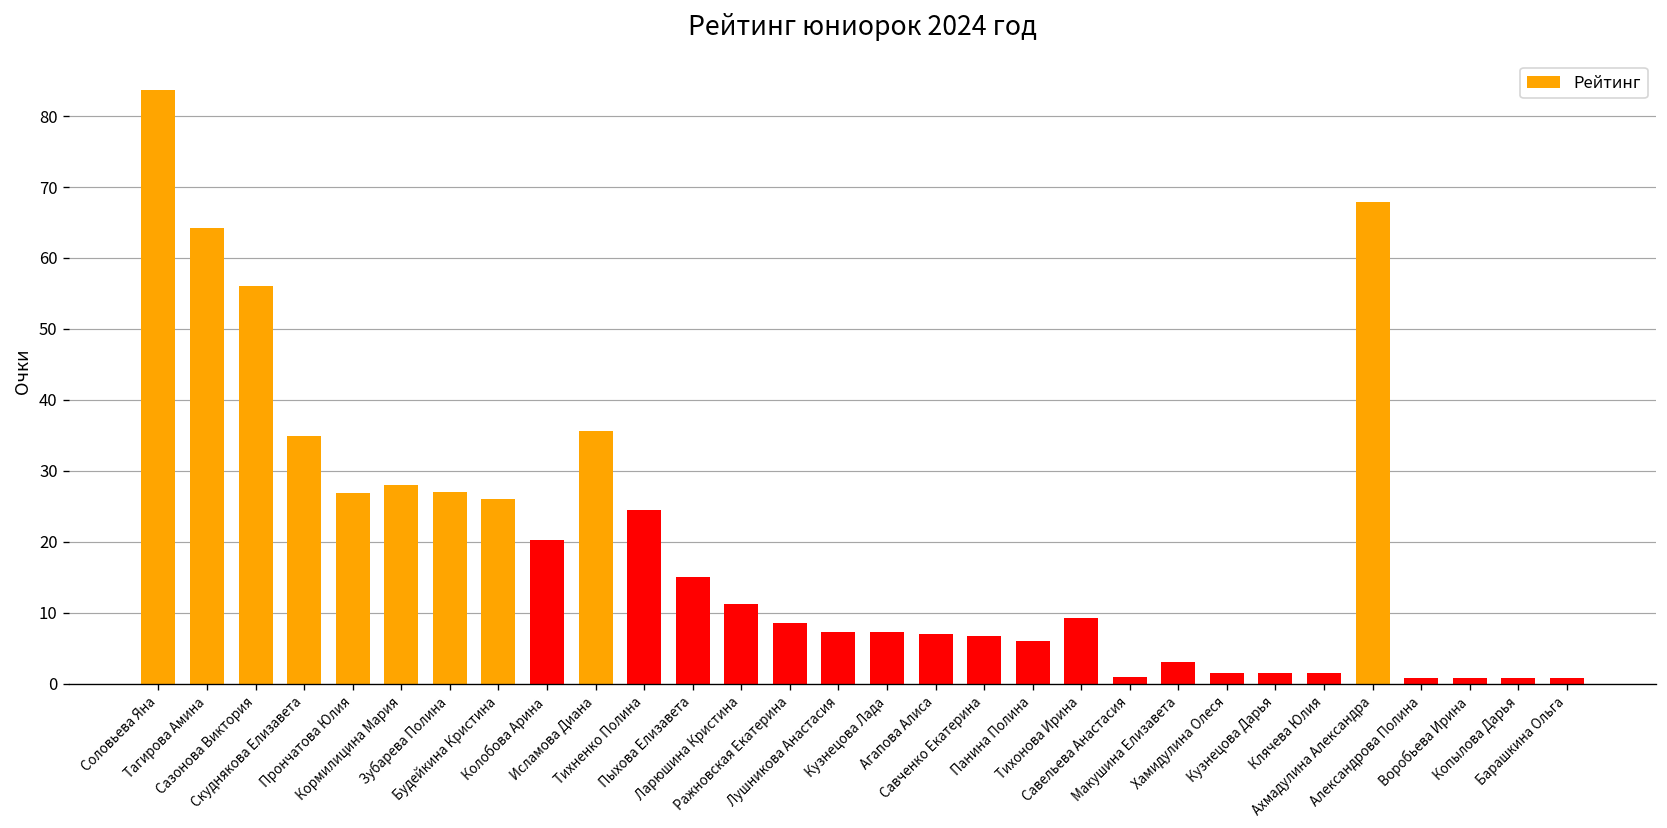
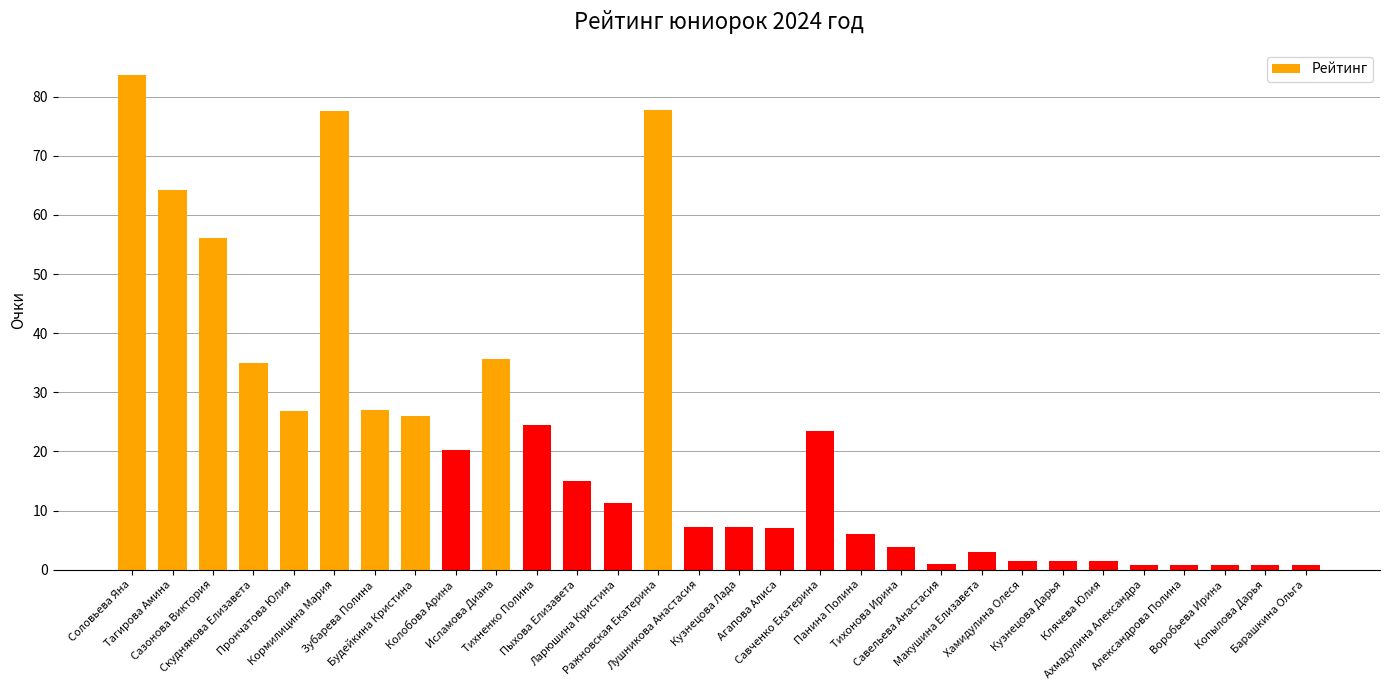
  {
    "Соловьева Яна": 84,
    "Тагирова Амина": 64,
    "Сазонова Виктория": 56,
    "Скуднякова Елизавета": 35,
    "Прончатова Юлия": 27,
-   "Кормилицина Мария": 28,
+   "Кормилицина Мария": 78,
    "Зубарева Полина": 27,
    "Будейкина Кристина": 26,
    "Колобова Арина": 20,
    "Исламова Диана": 36,
    "Тихненко Полина": 24,
    "Пыхова Елизавета": 15,
    "Ларюшина Кристина": 11,
-   "Ражновская Екатерина": 9,
+   "Ражновская Екатерина": 78,
    "Лушникова Анастасия": 7,
    "Кузнецова Лада": 7,
    "Агапова Алиса": 7,
-   "Савченко Екатерина": 7,
+   "Савченко Екатерина": 24,
    "Панина Полина": 6,
-   "Тихонова Ирина": 9,
+   "Тихонова Ирина": 4,
    "Савельева Анастасия": 1,
    "Макушина Елизавета": 3,
    "Хамидулина Олеся": 2,
    "Кузнецова Дарья": 2,
    "Клячева Юлия": 2,
-   "Ахмадулина Александра": 68,
+   "Ахмадулина Александра": 1,
    "Александрова Полина": 1,
    "Воробьева Ирина": 1,
    "Копылова Дарья": 1,
    "Барашкина Ольга": 1
  }
